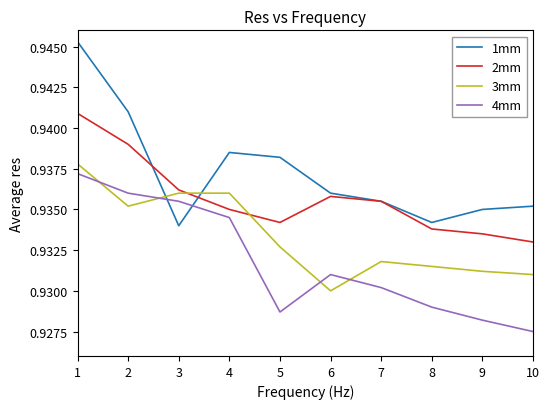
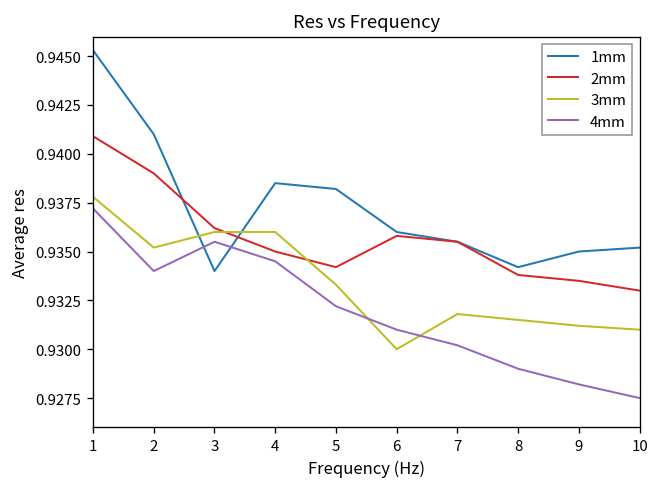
  {
    "1mm": {
      "1": 0.9453,
      "2": 0.9410,
      "3": 0.9340,
      "4": 0.9385,
      "5": 0.9382,
      "6": 0.9360,
      "8": 0.9342,
      "9": 0.9350,
      "10": 0.9352
    },
    "2mm": {
      "1": 0.9409,
      "2": 0.9390,
      "3": 0.9362,
      "4": 0.9350,
      "5": 0.9342,
      "6": 0.9358,
      "8": 0.9338,
      "9": 0.9335,
      "10": 0.9330
    },
    "3mm": {
      "1": 0.9378,
      "2": 0.9352,
      "3": 0.9360,
      "4": 0.9360,
-     "5": 0.9327,
+     "5": 0.9333,
      "6": 0.9300,
      "7": 0.9318,
      "8": 0.9315,
      "9": 0.9312,
      "10": 0.9310
    },
    "4mm": {
      "1": 0.9372,
-     "2": 0.936,
+     "2": 0.934,
      "3": 0.9355,
      "4": 0.9345,
-     "5": 0.9287,
+     "5": 0.9322,
      "6": 0.9310,
      "7": 0.9302,
      "8": 0.9290,
      "9": 0.9282,
      "10": 0.9275
    }
  }
